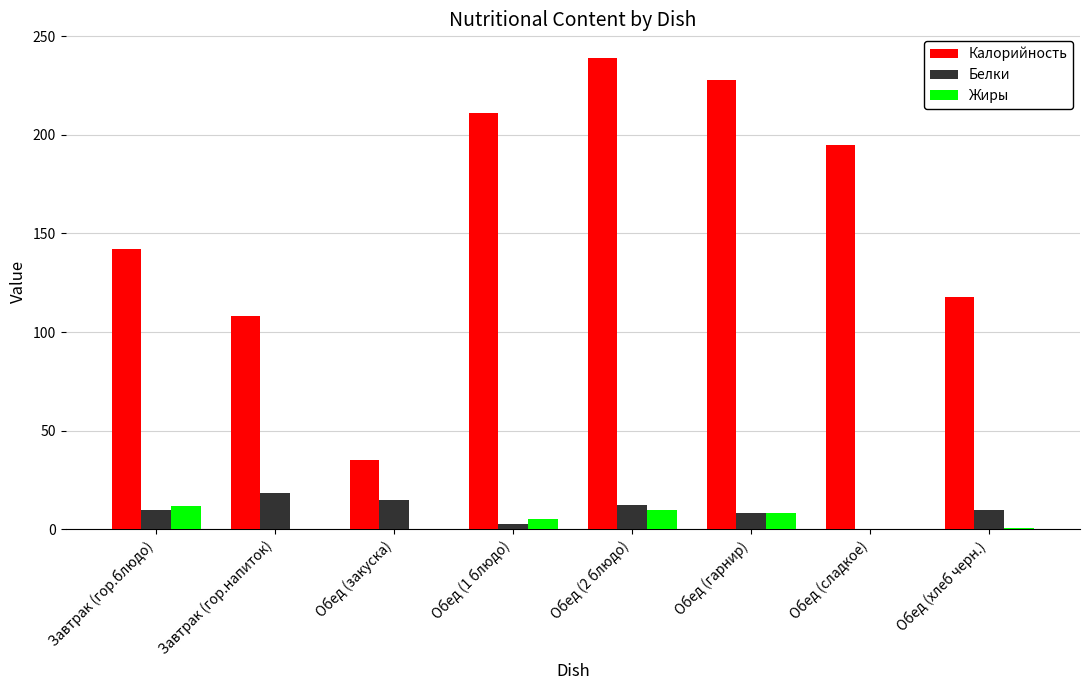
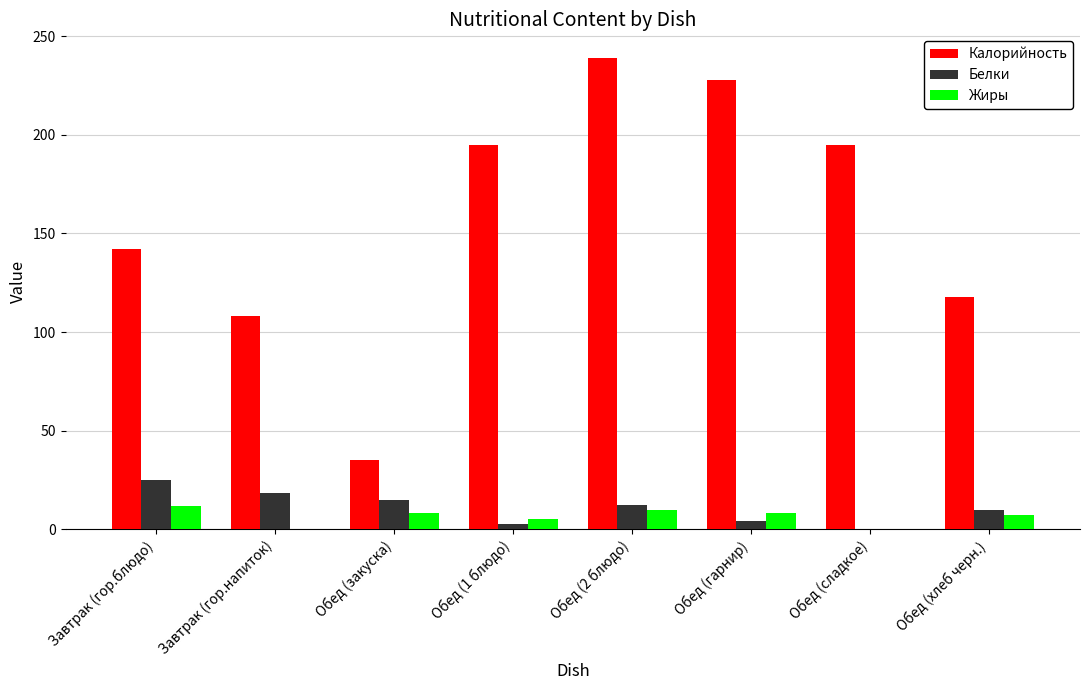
  {
    "Калорийность": {
      "Завтрак (гор.блюдо)": 142,
      "Завтрак (гор.напиток)": 108,
      "Обед (закуска)": 35,
-     "Обед (1 блюдо)": 211,
+     "Обед (1 блюдо)": 195,
      "Обед (2 блюдо)": 239,
      "Обед (гарнир)": 228,
      "Обед (сладкое)": 195,
      "Обед (хлеб черн.)": 118
    },
    "Белки": {
-     "Завтрак (гор.блюдо)": 10,
+     "Завтрак (гор.блюдо)": 25,
      "Завтрак (гор.напиток)": 19,
      "Обед (закуска)": 15,
      "Обед (1 блюдо)": 3,
      "Обед (2 блюдо)": 12,
-     "Обед (гарнир)": 8,
+     "Обед (гарнир)": 4,
      "Обед (хлеб черн.)": 10
    },
    "Жиры": {
      "Завтрак (гор.блюдо)": 12,
      "Завтрак (гор.напиток)": 0,
-     "Обед (закуска)": 0,
+     "Обед (закуска)": 9,
      "Обед (1 блюдо)": 5,
      "Обед (2 блюдо)": 10,
      "Обед (гарнир)": 8,
      "Обед (сладкое)": 0,
-     "Обед (хлеб черн.)": 1
+     "Обед (хлеб черн.)": 7
    }
  }
